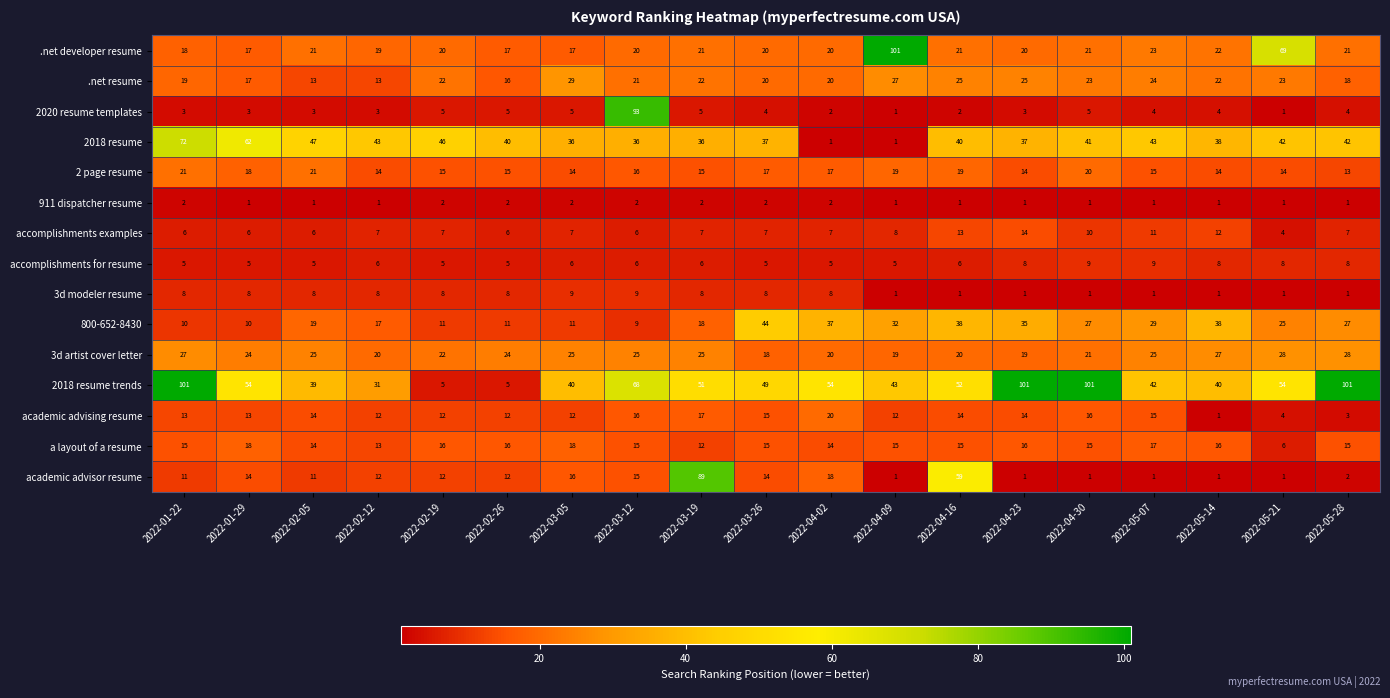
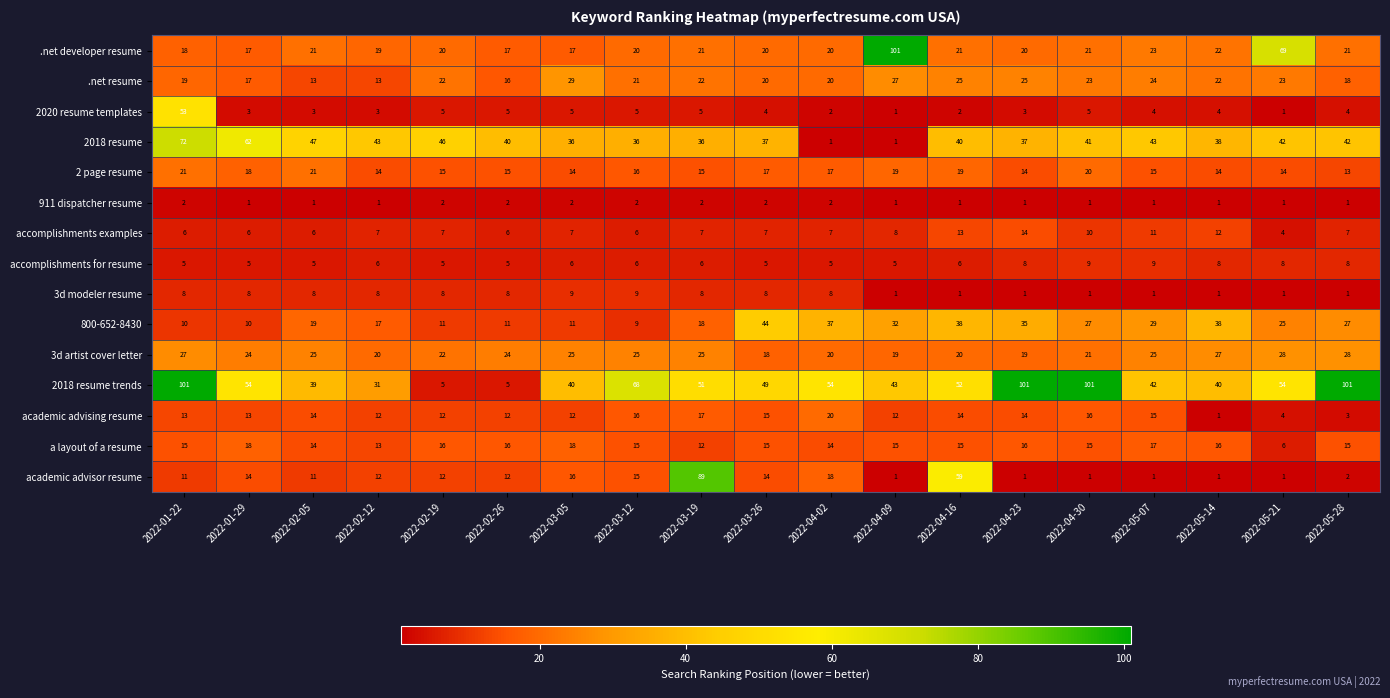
  {
    "2020 resume templates": {
-     "2022-01-22": 3,
+     "2022-01-22": 53,
      "2022-01-29": 3,
      "2022-02-05": 3,
      "2022-02-12": 3,
      "2022-02-19": 5,
      "2022-02-26": 5,
      "2022-03-05": 5,
-     "2022-03-12": 93,
+     "2022-03-12": 5,
      "2022-03-19": 5,
      "2022-03-26": 4,
      "2022-04-02": 2,
      "2022-04-09": 1,
      "2022-04-16": 2,
      "2022-04-23": 3,
      "2022-04-30": 5,
      "2022-05-07": 4,
      "2022-05-14": 4,
      "2022-05-21": 1,
      "2022-05-28": 4
    }
  }
